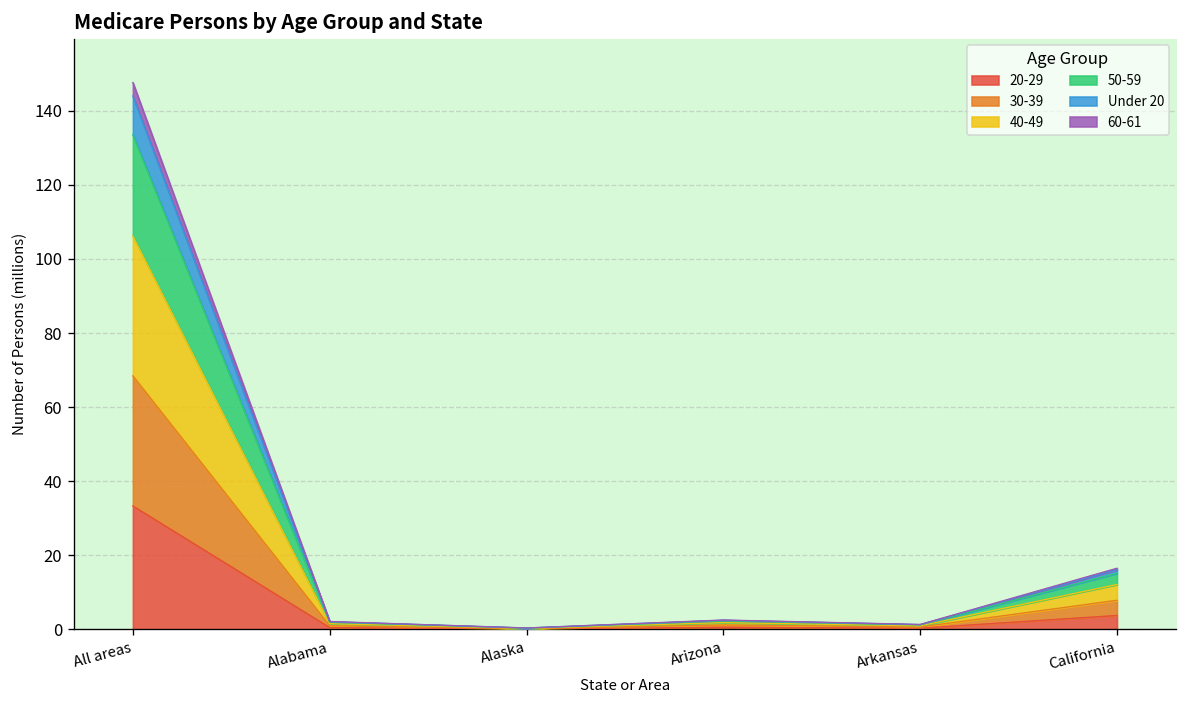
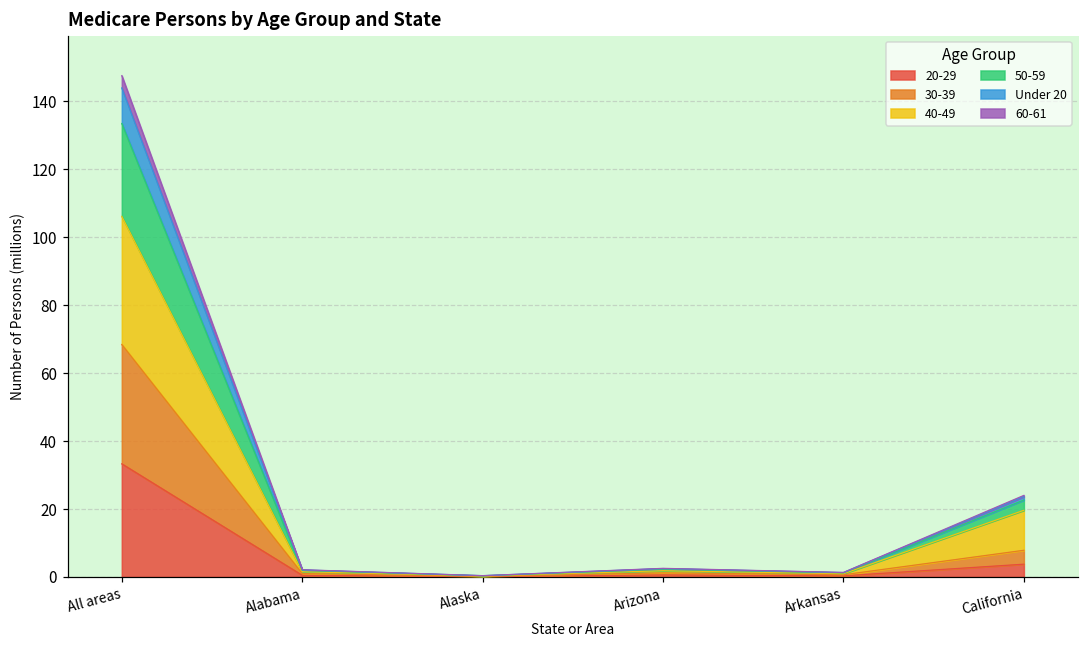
  {
    "40-49": {
      "All areas": 38,
-     "California": 4
+     "California": 12
    },
    "50-59": {
      "All areas": 27,
      "California": 3
    },
    "Under 20": {
      "All areas": 10
    },
    "60-61": {
      "All areas": 4
    }
  }
